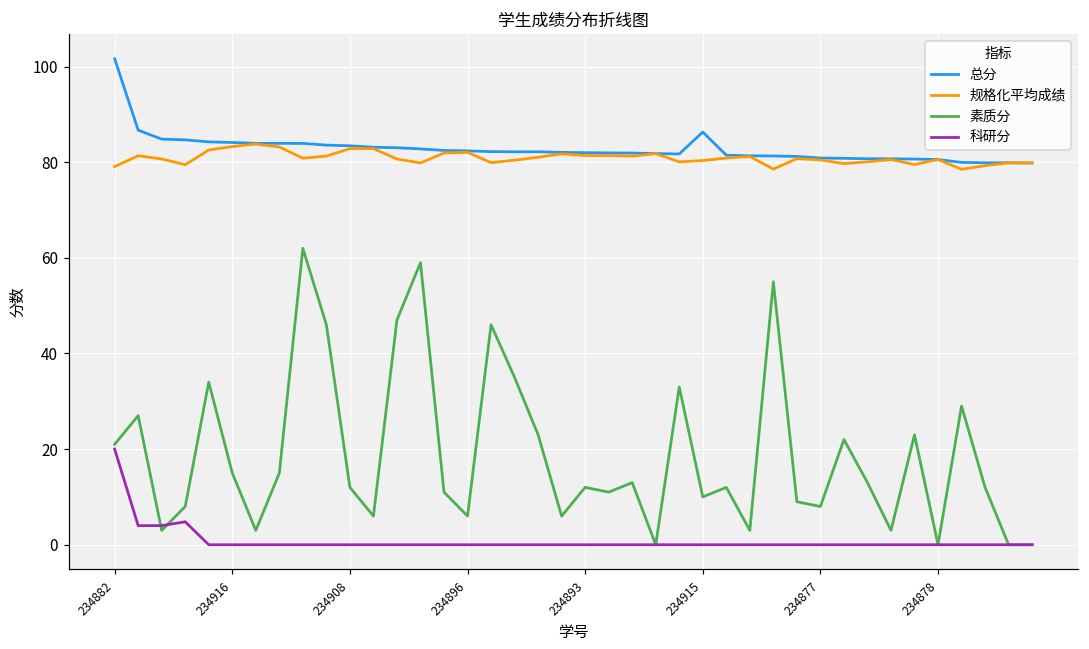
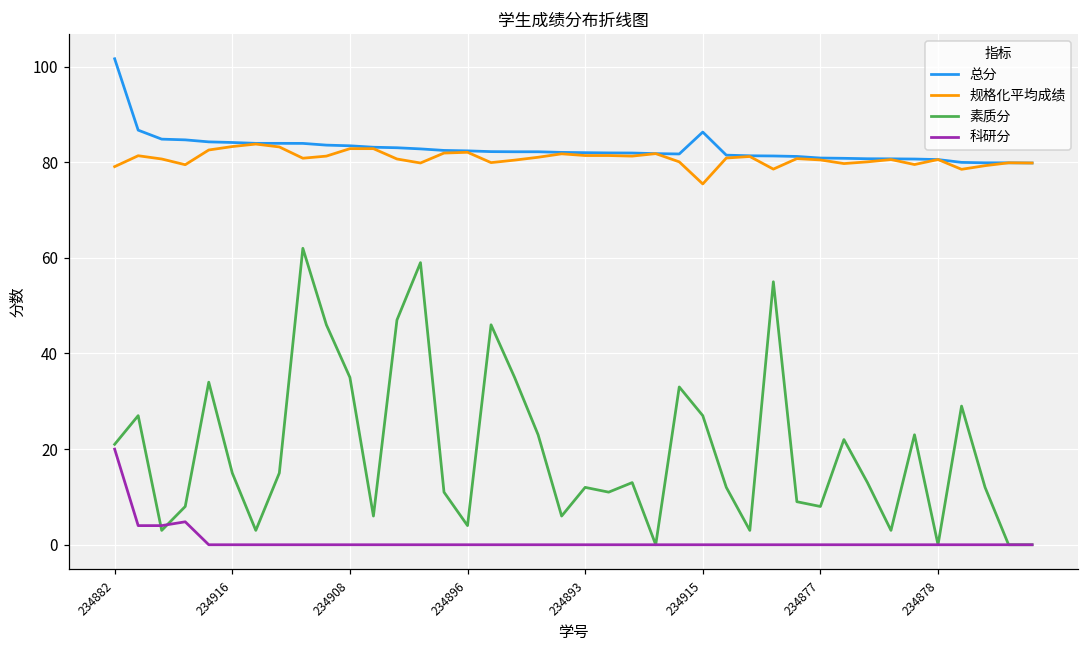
  {
    "总分": {
      "234882": 102,
      "234916": 84,
      "234908": 83,
      "234893": 82,
      "234915": 86
    },
    "规格化平均成绩": {
      "234882": 79,
      "234916": 83,
      "234908": 83,
      "234893": 81,
-     "234915": 80
+     "234915": 75
    },
    "素质分": {
      "234882": 21,
      "234916": 15,
-     "234908": 12,
-     "234896": 6,
+     "234908": 35,
+     "234896": 4,
      "234893": 12,
-     "234915": 10,
+     "234915": 27,
      "234877": 8
    },
    "科研分": {
      "234882": 20,
      "234916": 0,
      "234908": 0,
      "234896": 0,
      "234893": 0,
      "234915": 0,
      "234877": 0
    }
  }
